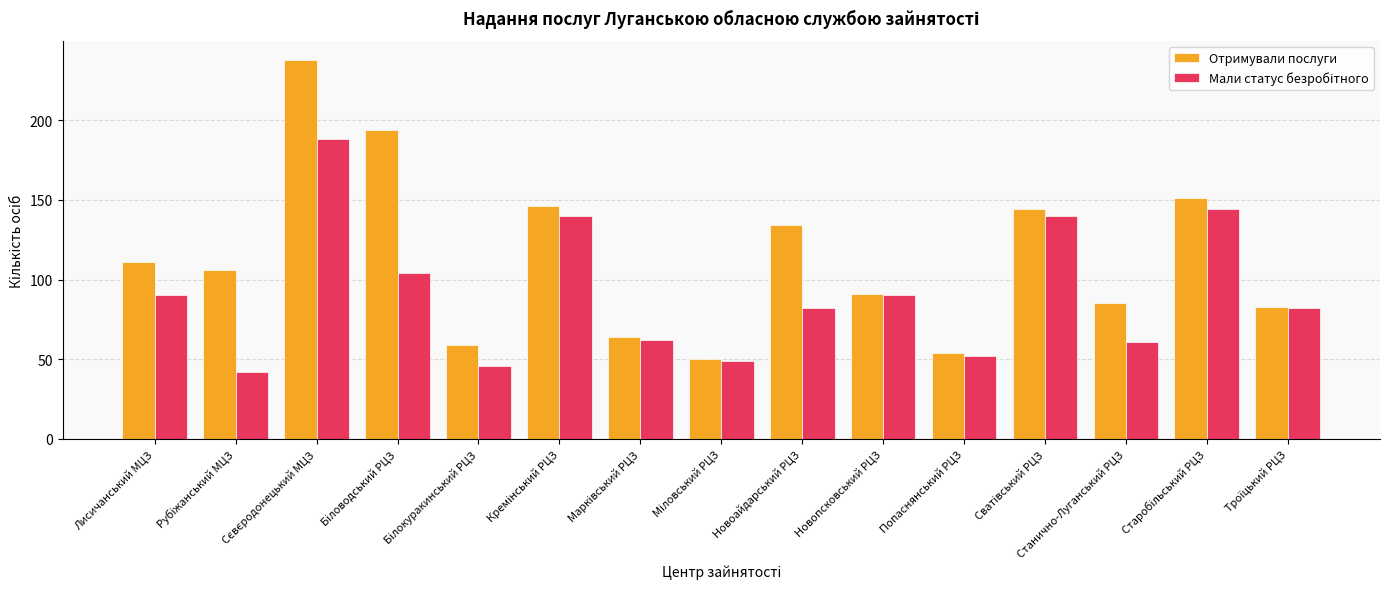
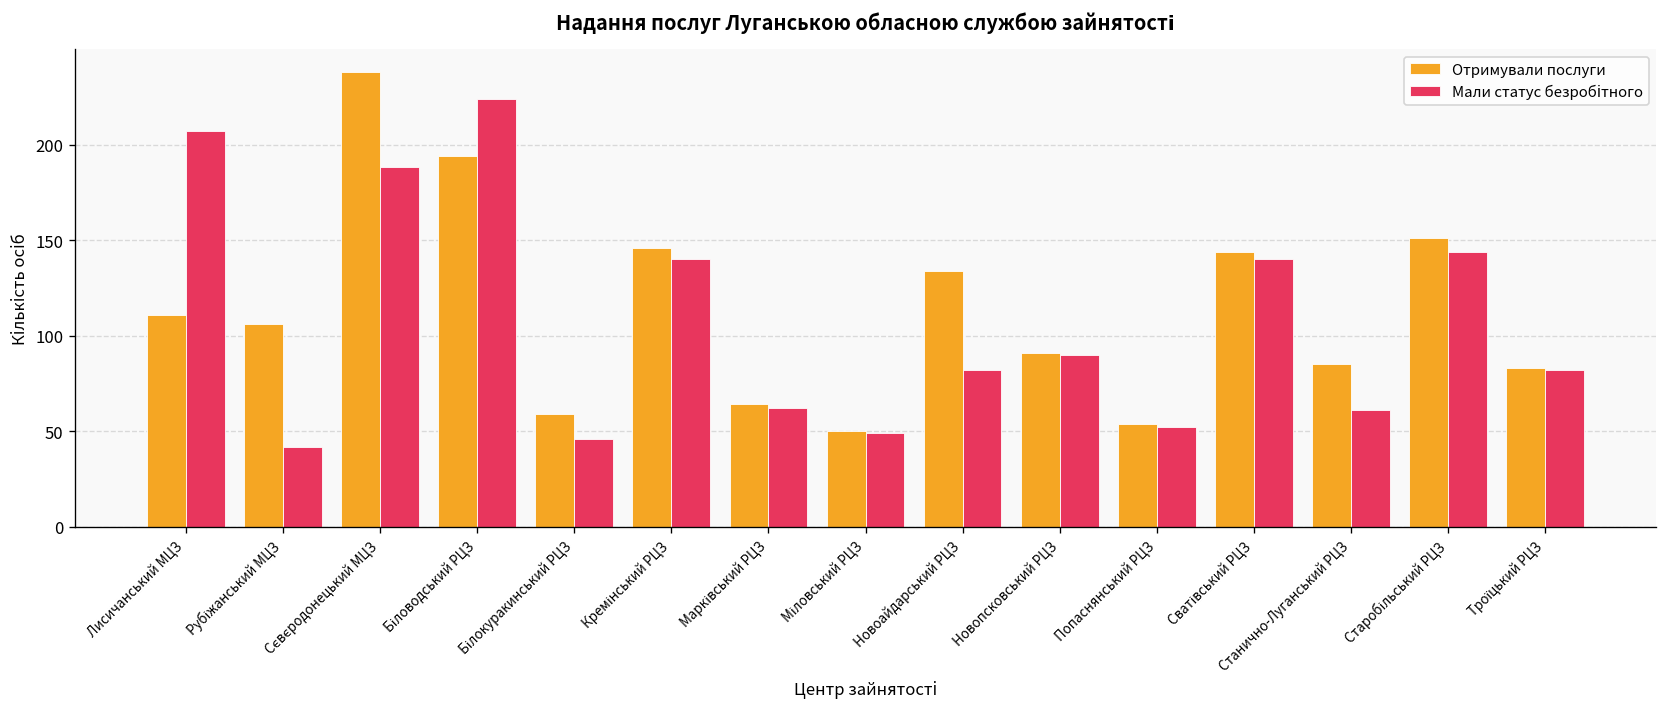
  {
    "Отримували послуги": {
      "Лисичанський МЦЗ": 111,
      "Рубіжанський МЦЗ": 106,
      "Сєвєродонецький МЦЗ": 238,
      "Біловодський РЦЗ": 194,
      "Білокуракинський РЦЗ": 59,
      "Кремінський РЦЗ": 146,
      "Марківський РЦЗ": 64,
      "Міловський РЦЗ": 50,
      "Новоайдарський РЦЗ": 134,
      "Новопсковський РЦЗ": 91,
      "Попаснянський РЦЗ": 54,
      "Сватівський РЦЗ": 144,
      "Станично-Луганський РЦЗ": 85,
      "Старобільський РЦЗ": 151,
      "Троїцький РЦЗ": 83
    },
    "Мали статус безробітного": {
-     "Лисичанський МЦЗ": 90,
+     "Лисичанський МЦЗ": 207,
      "Рубіжанський МЦЗ": 42,
      "Сєвєродонецький МЦЗ": 188,
-     "Біловодський РЦЗ": 104,
+     "Біловодський РЦЗ": 224,
      "Білокуракинський РЦЗ": 46,
      "Кремінський РЦЗ": 140,
      "Марківський РЦЗ": 62,
      "Міловський РЦЗ": 49,
      "Новоайдарський РЦЗ": 82,
      "Новопсковський РЦЗ": 90,
      "Попаснянський РЦЗ": 52,
      "Сватівський РЦЗ": 140,
      "Станично-Луганський РЦЗ": 61,
      "Старобільський РЦЗ": 144,
      "Троїцький РЦЗ": 82
    }
  }
